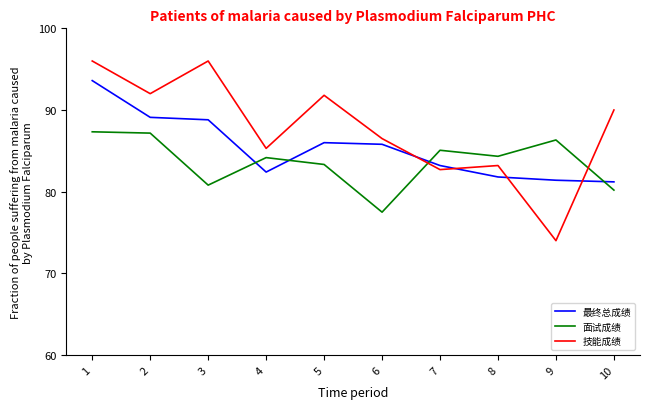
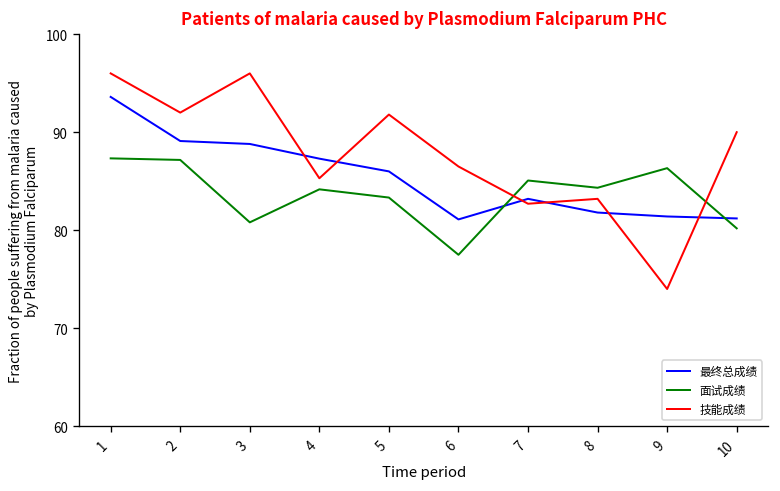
  {
    "最终总成绩": {
      "1": 94,
      "2": 89,
      "3": 89,
-     "4": 82,
+     "4": 87,
      "5": 86,
-     "6": 86,
+     "6": 81,
      "7": 83,
      "8": 82,
      "9": 81,
      "10": 81
    },
    "面试成绩": {
      "1": 87,
      "2": 87,
      "3": 81,
      "4": 84,
      "5": 83,
      "6": 77,
      "7": 85,
      "8": 84,
      "9": 86,
      "10": 80
    },
    "技能成绩": {
      "1": 96,
      "2": 92,
      "3": 96,
      "4": 85,
      "5": 92,
      "6": 87,
      "7": 83,
      "8": 83,
      "9": 74,
      "10": 90
    }
  }
